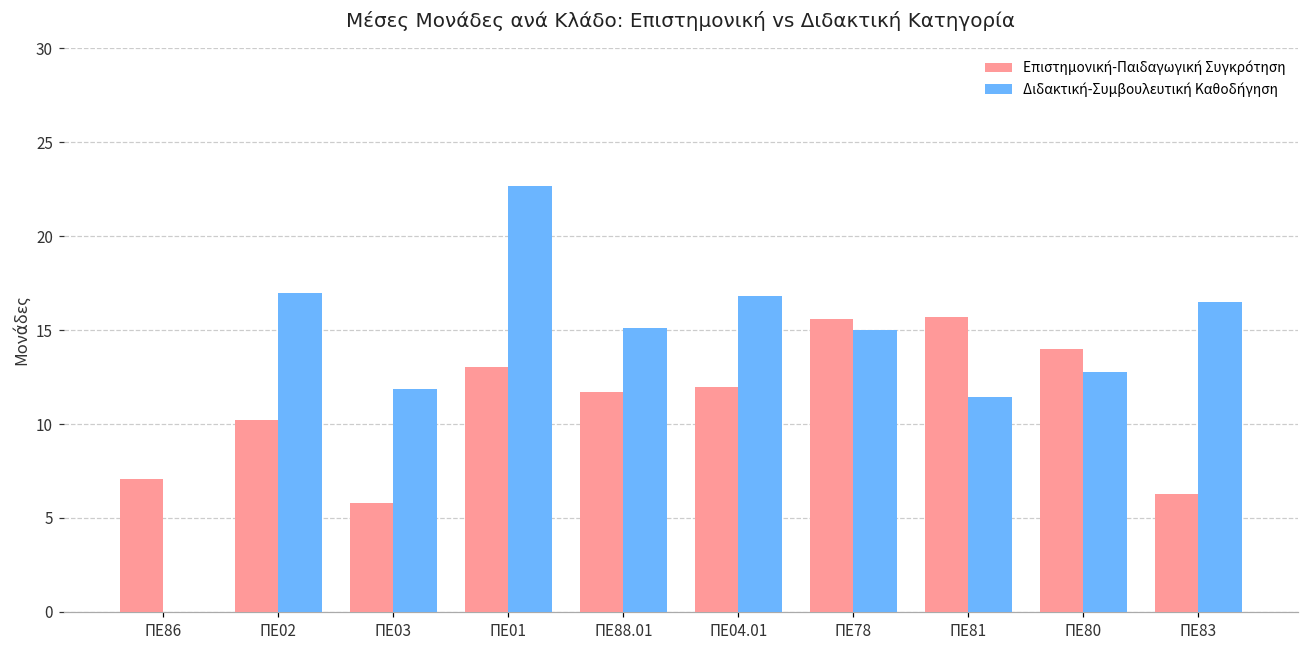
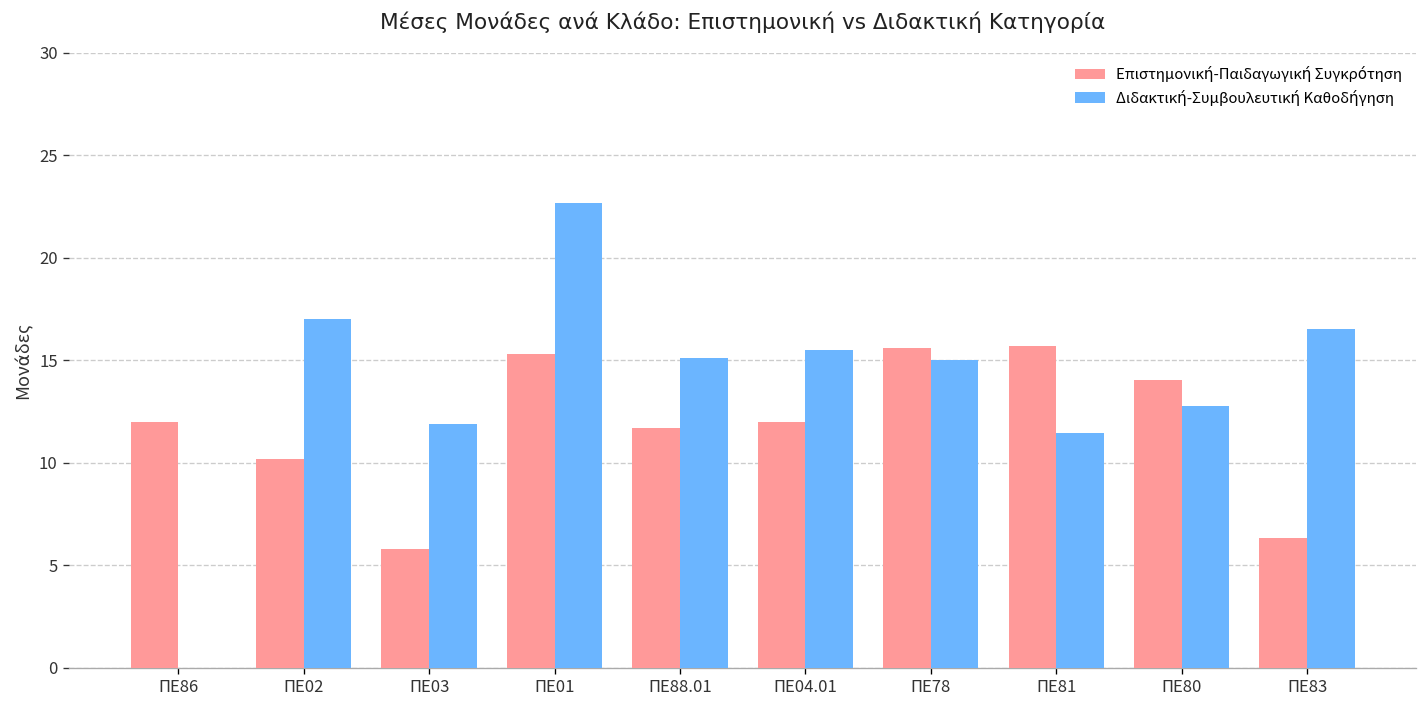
  {
    "Επιστημονική-Παιδαγωγική Συγκρότηση": {
-     "ΠΕ86": 7.1,
+     "ΠΕ86": 12.0,
      "ΠΕ02": 10.2,
      "ΠΕ03": 5.8,
-     "ΠΕ01": 13.1,
+     "ΠΕ01": 15.3,
      "ΠΕ88.01": 11.7,
      "ΠΕ04.01": 12.0,
      "ΠΕ78": 15.6,
      "ΠΕ81": 15.7,
      "ΠΕ80": 14.0,
      "ΠΕ83": 6.3
    },
    "Διδακτική-Συμβουλευτική Καθοδήγηση": {
      "ΠΕ86": 0.0,
      "ΠΕ02": 17.0,
      "ΠΕ03": 11.9,
      "ΠΕ01": 22.7,
      "ΠΕ88.01": 15.1,
-     "ΠΕ04.01": 16.8,
+     "ΠΕ04.01": 15.5,
      "ΠΕ78": 15.0,
      "ΠΕ81": 11.4,
      "ΠΕ80": 12.8,
      "ΠΕ83": 16.5
    }
  }
